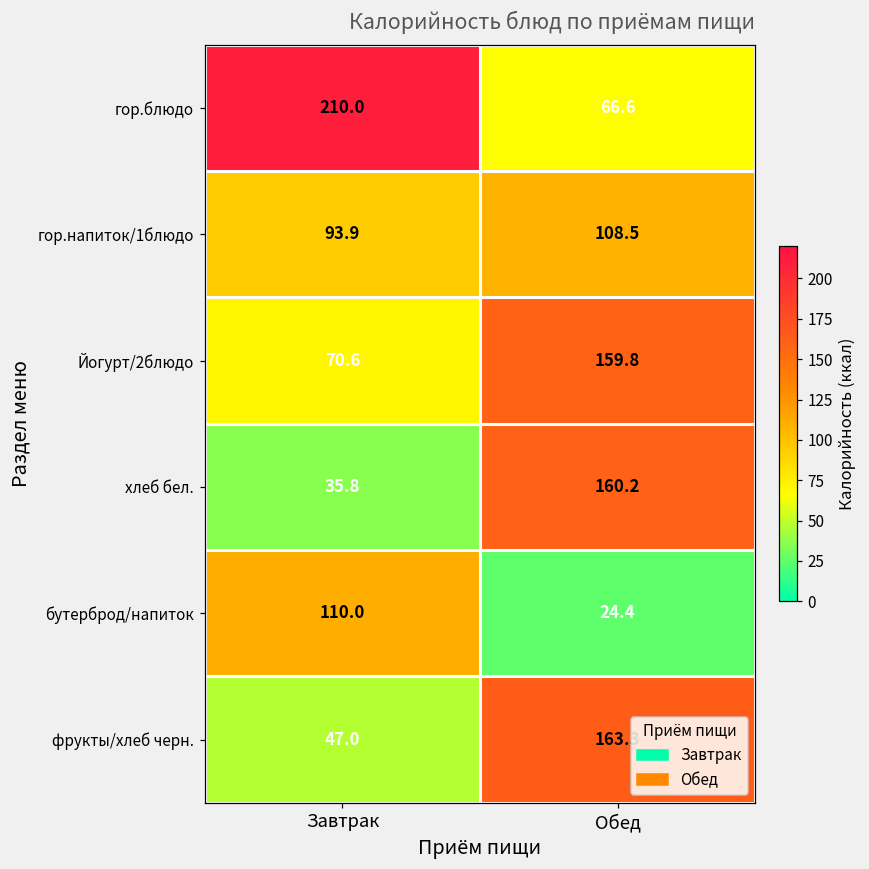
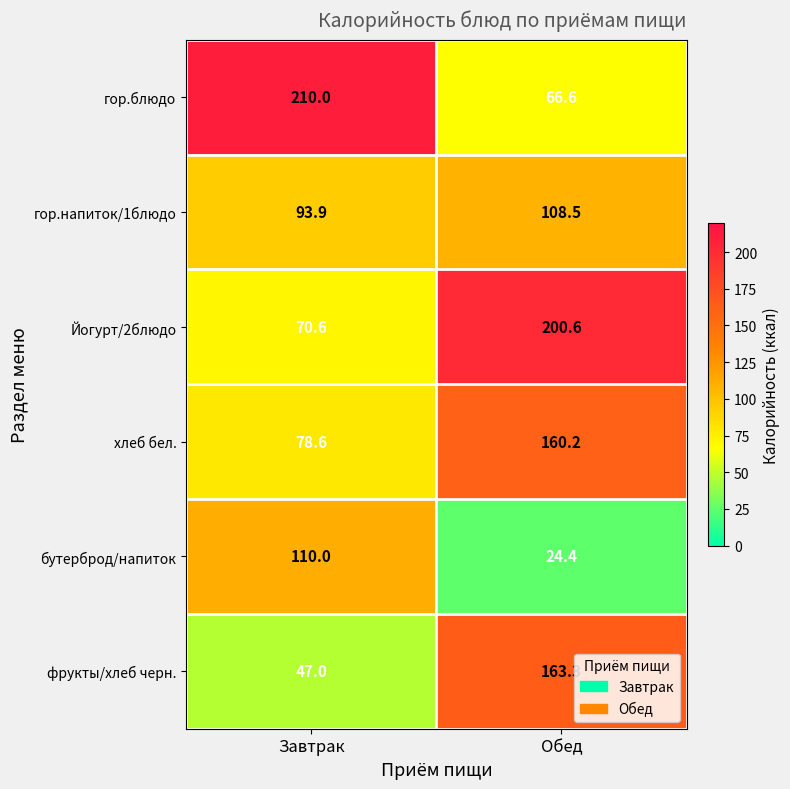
  {
    "гор.блюдо": {
      "Завтрак": 210.0,
      "Обед": 66.6
    },
    "гор.напиток/1блюдо": {
      "Завтрак": 93.9,
      "Обед": 108.5
    },
    "Йогурт/2блюдо": {
      "Завтрак": 70.6,
-     "Обед": 159.8
+     "Обед": 200.6
    },
    "хлеб бел.": {
-     "Завтрак": 35.8,
+     "Завтрак": 78.6,
      "Обед": 160.2
    },
    "бутерброд/напиток": {
      "Завтрак": 110.0,
      "Обед": 24.4
    },
    "фрукты/хлеб черн.": {
      "Завтрак": 47.0
    }
  }
